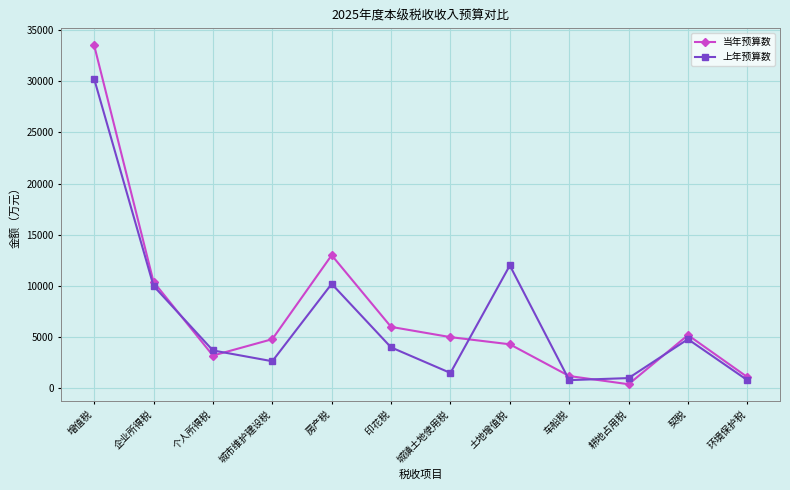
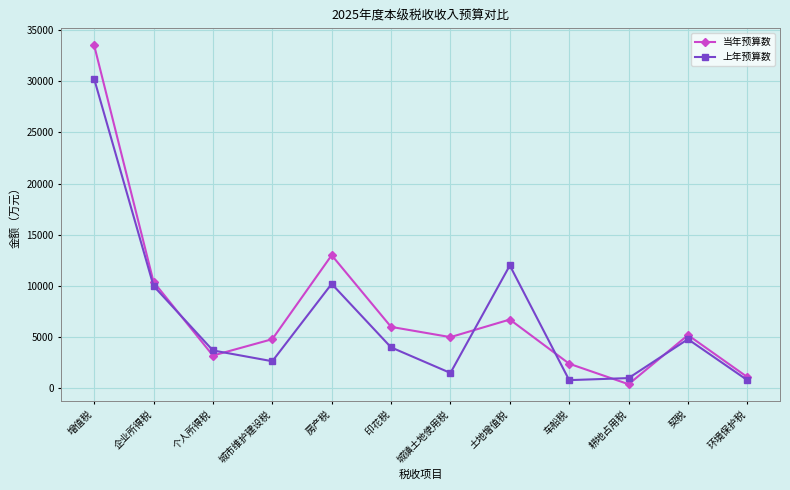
  {
    "当年预算数": {
      "增值税": 33500,
      "企业所得税": 10400,
      "个人所得税": 3200,
      "城市维护建设税": 4800,
      "房产税": 13000,
      "印花税": 6000,
      "城镇土地使用税": 5000,
-     "土地增值税": 4300,
-     "车船税": 1200,
+     "土地增值税": 6700,
+     "车船税": 2400,
      "耕地占用税": 400,
      "契税": 5200,
      "环境保护税": 1100
    },
    "上年预算数": {
      "增值税": 30200,
      "企业所得税": 10000,
      "个人所得税": 3700,
      "城市维护建设税": 2600,
      "房产税": 10200,
      "印花税": 4000,
      "城镇土地使用税": 1500,
      "土地增值税": 12000,
      "车船税": 800,
      "耕地占用税": 1000,
      "契税": 4800,
      "环境保护税": 800
    }
  }
